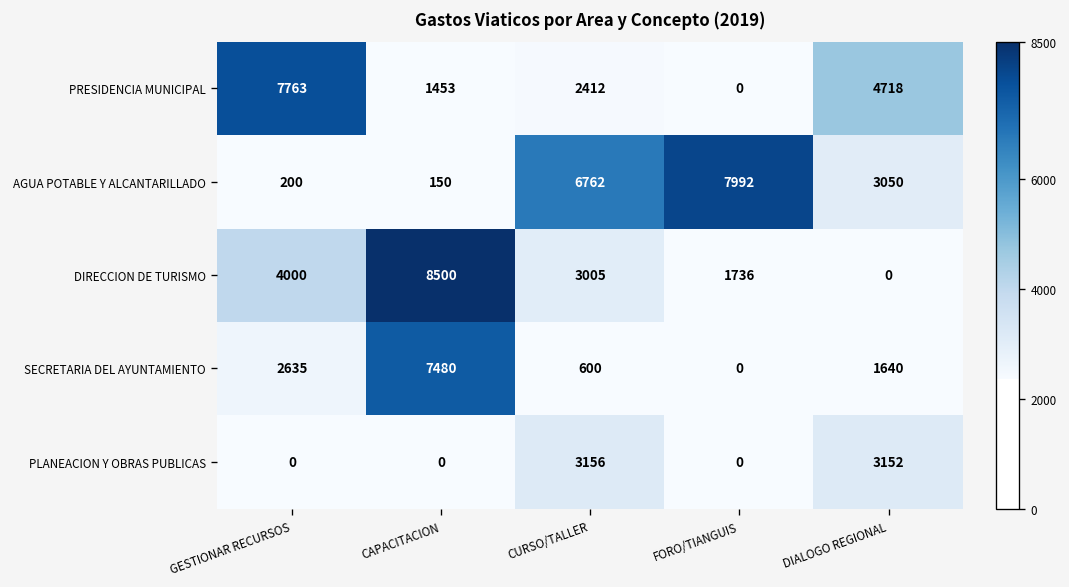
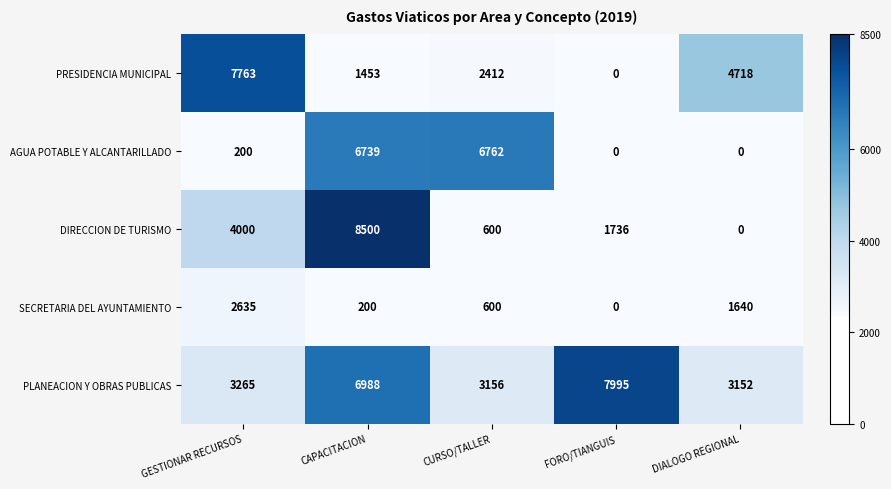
  {
    "PRESIDENCIA MUNICIPAL": {
      "GESTIONAR RECURSOS": 7763,
      "CAPACITACION": 1453,
      "CURSO/TALLER": 2412,
      "FORO/TIANGUIS": 0,
      "DIALOGO REGIONAL": 4718
    },
    "AGUA POTABLE Y ALCANTARILLADO": {
      "GESTIONAR RECURSOS": 200,
-     "CAPACITACION": 150,
+     "CAPACITACION": 6739,
      "CURSO/TALLER": 6762,
-     "FORO/TIANGUIS": 7992,
-     "DIALOGO REGIONAL": 3050
+     "FORO/TIANGUIS": 0,
+     "DIALOGO REGIONAL": 0
    },
    "DIRECCION DE TURISMO": {
      "GESTIONAR RECURSOS": 4000,
      "CAPACITACION": 8500,
-     "CURSO/TALLER": 3005,
+     "CURSO/TALLER": 600,
      "FORO/TIANGUIS": 1736,
      "DIALOGO REGIONAL": 0
    },
    "SECRETARIA DEL AYUNTAMIENTO": {
      "GESTIONAR RECURSOS": 2635,
-     "CAPACITACION": 7480,
+     "CAPACITACION": 200,
      "CURSO/TALLER": 600,
      "FORO/TIANGUIS": 0,
      "DIALOGO REGIONAL": 1640
    },
    "PLANEACION Y OBRAS PUBLICAS": {
-     "GESTIONAR RECURSOS": 0,
-     "CAPACITACION": 0,
+     "GESTIONAR RECURSOS": 3265,
+     "CAPACITACION": 6988,
      "CURSO/TALLER": 3156,
-     "FORO/TIANGUIS": 0,
+     "FORO/TIANGUIS": 7995,
      "DIALOGO REGIONAL": 3152
    }
  }
